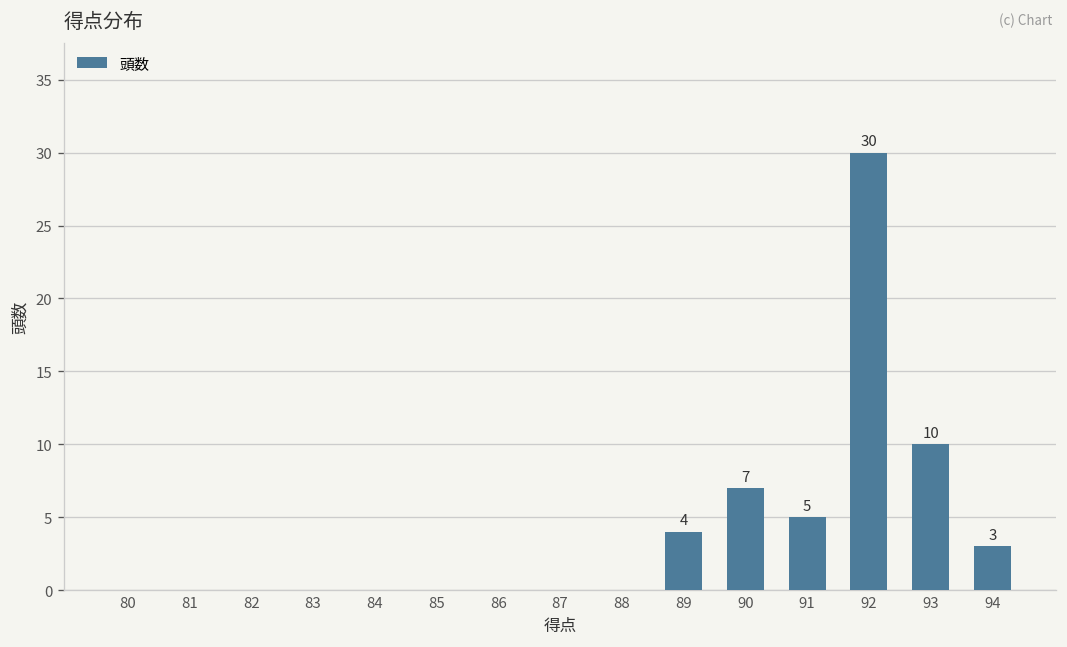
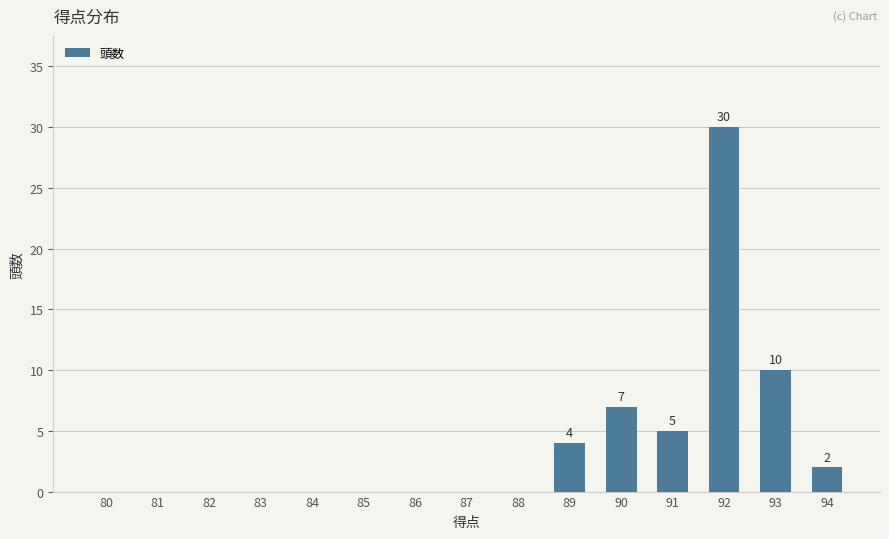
  {
    "89": 4,
    "90": 7,
    "91": 5,
    "92": 30,
    "93": 10,
-   "94": 3
+   "94": 2
  }
